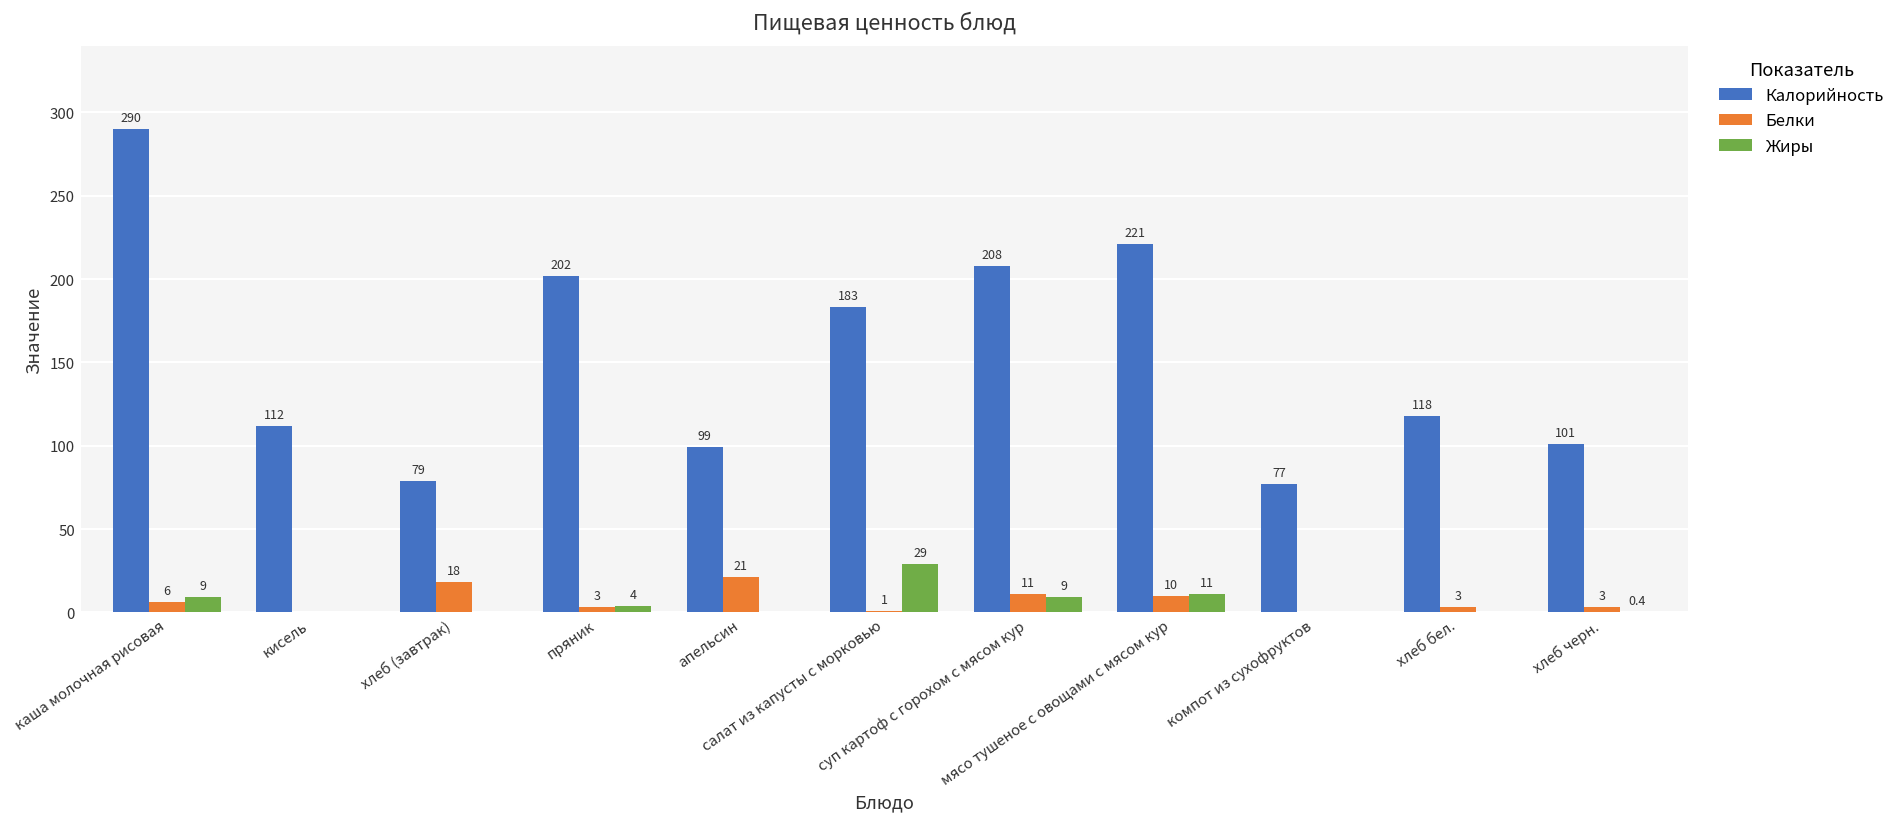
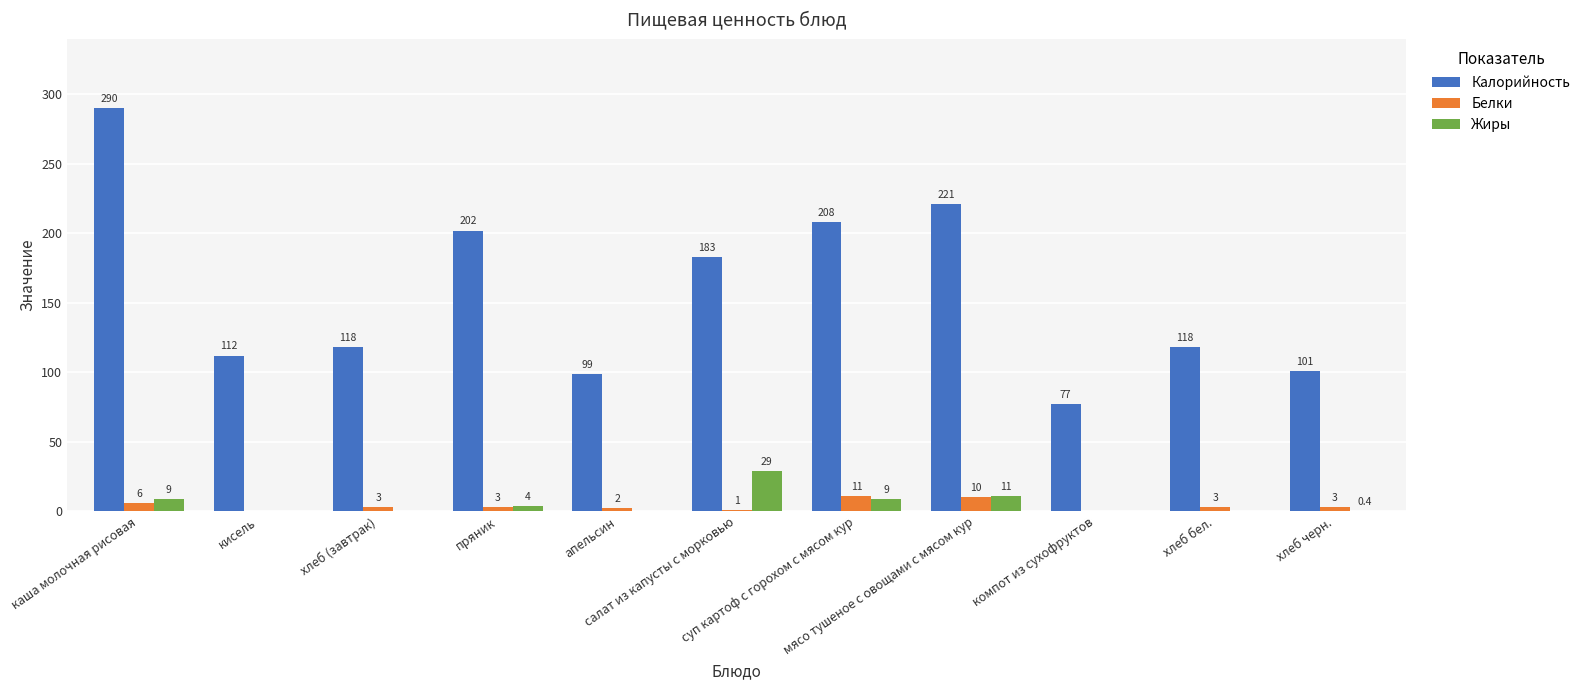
  {
    "Калорийность": {
      "каша молочная рисовая": 290,
      "кисель": 112,
-     "хлеб (завтрак)": 79,
+     "хлеб (завтрак)": 118,
      "пряник": 202,
      "апельсин": 99,
      "салат из капусты с морковью": 183,
      "суп картоф с горохом с мясом кур": 208,
      "мясо тушеное с овощами с мясом кур": 221,
      "компот из сухофруктов": 77,
      "хлеб бел.": 118,
      "хлеб черн.": 101
    },
    "Белки": {
      "каша молочная рисовая": 6,
-     "хлеб (завтрак)": 18,
+     "хлеб (завтрак)": 3,
      "пряник": 3,
-     "апельсин": 21,
+     "апельсин": 2,
      "салат из капусты с морковью": 1,
      "суп картоф с горохом с мясом кур": 11,
      "мясо тушеное с овощами с мясом кур": 10,
      "хлеб бел.": 3,
      "хлеб черн.": 3
    },
    "Жиры": {
      "каша молочная рисовая": 9,
      "пряник": 4,
      "салат из капусты с морковью": 29,
      "суп картоф с горохом с мясом кур": 9,
      "мясо тушеное с овощами с мясом кур": 11,
      "хлеб черн.": 0.4
    }
  }
